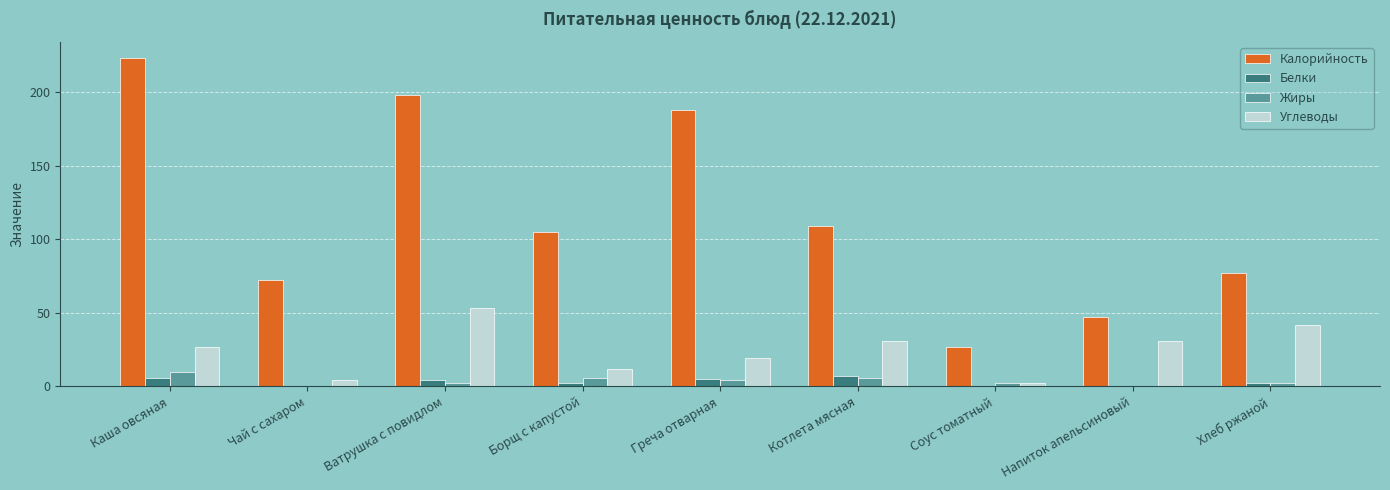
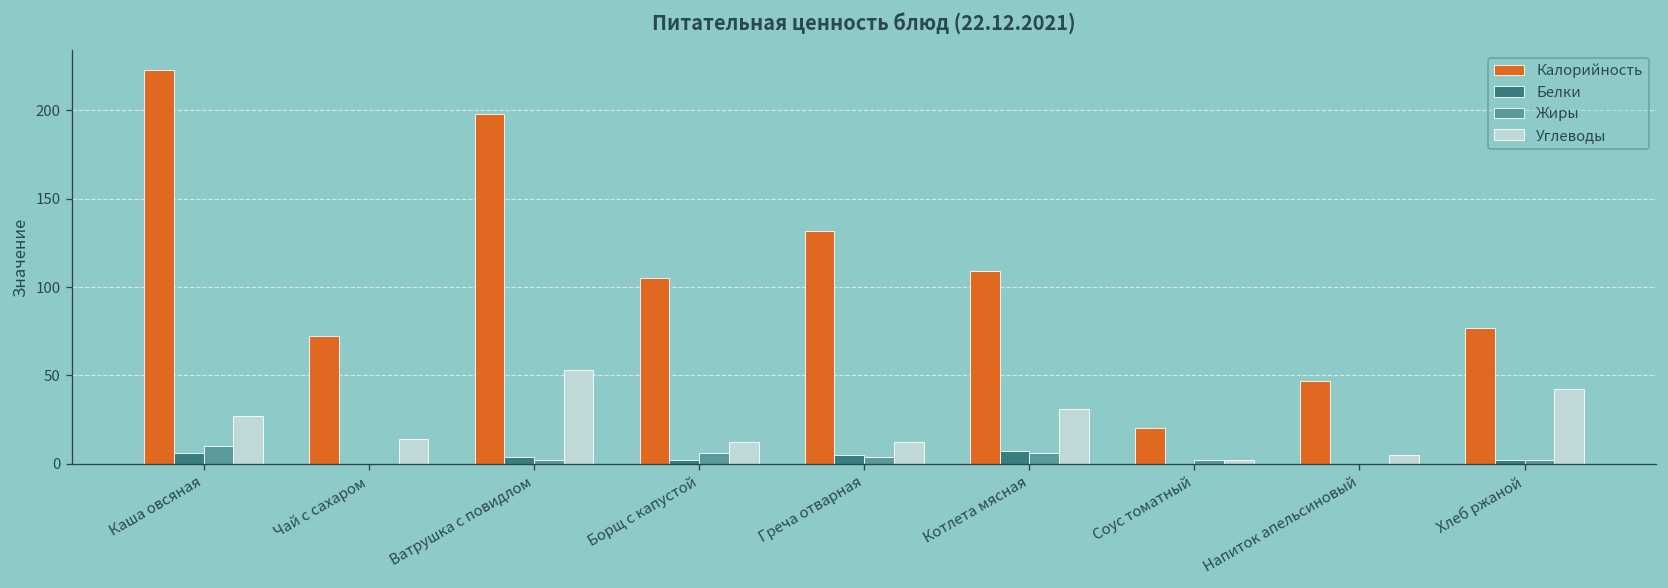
  {
    "Калорийность": {
      "Каша овсяная": 223,
      "Чай с сахаром": 72,
      "Ватрушка с повидлом": 198,
      "Борщ с капустой": 105,
-     "Греча отварная": 188,
+     "Греча отварная": 132,
      "Котлета мясная": 109,
-     "Соус томатный": 27,
+     "Соус томатный": 20,
      "Напиток апельсиновый": 47,
      "Хлеб ржаной": 77
    },
    "Углеводы": {
      "Каша овсяная": 27,
-     "Чай с сахаром": 4,
+     "Чай с сахаром": 14,
      "Ватрушка с повидлом": 53,
      "Борщ с капустой": 12,
-     "Греча отварная": 19,
+     "Греча отварная": 12,
      "Котлета мясная": 31,
      "Соус томатный": 2,
-     "Напиток апельсиновый": 31,
+     "Напиток апельсиновый": 5,
      "Хлеб ржаной": 42
    }
  }
